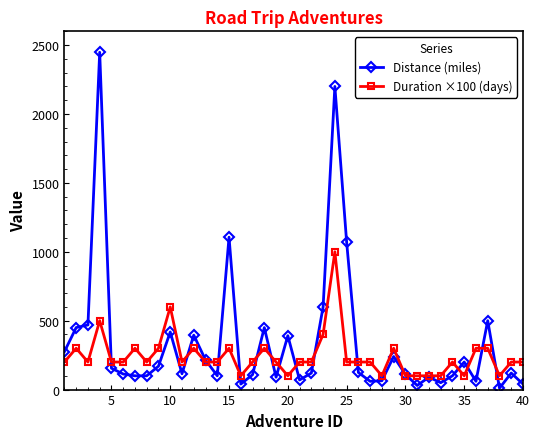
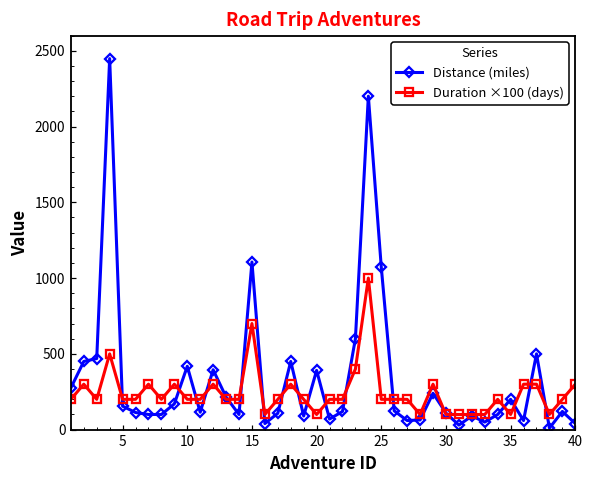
  {
    "Distance (miles)": {
      "5": 160,
      "10": 420,
      "15": 1110,
      "20": 390,
      "25": 1070,
      "35": 200,
      "40": 40
    },
    "Duration ×100 (days)": {
      "5": 200,
-     "10": 600,
-     "15": 300,
+     "10": 200,
+     "15": 700,
      "20": 100,
      "25": 200,
      "35": 100,
-     "40": 200
+     "40": 300
    }
  }
